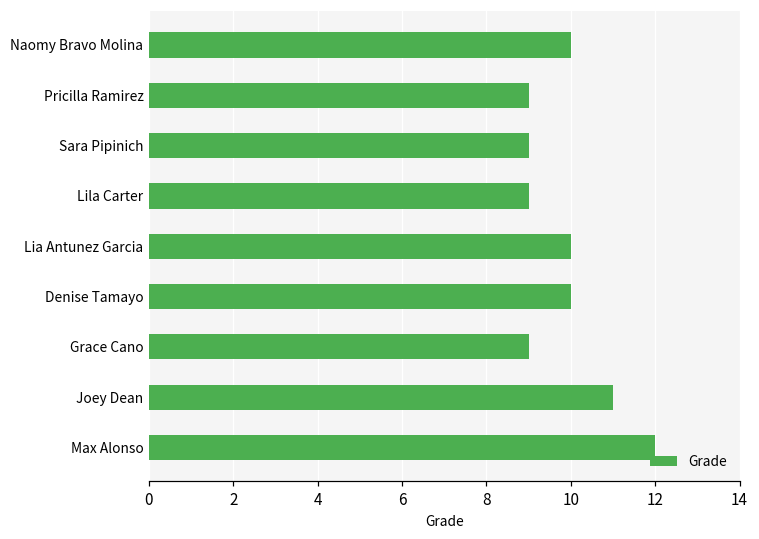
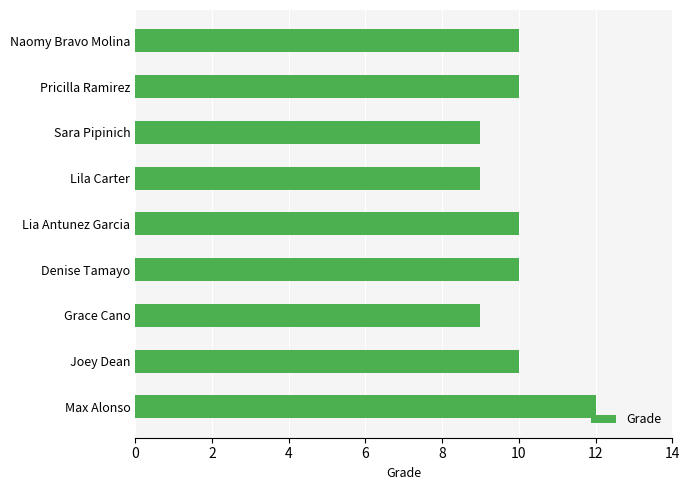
  {
    "Naomy Bravo Molina": 10,
-   "Pricilla Ramirez": 9,
+   "Pricilla Ramirez": 10,
    "Sara Pipinich": 9,
    "Lila Carter": 9,
    "Lia Antunez Garcia": 10,
    "Denise Tamayo": 10,
    "Grace Cano": 9,
-   "Joey Dean": 11,
+   "Joey Dean": 10,
    "Max Alonso": 12
  }
